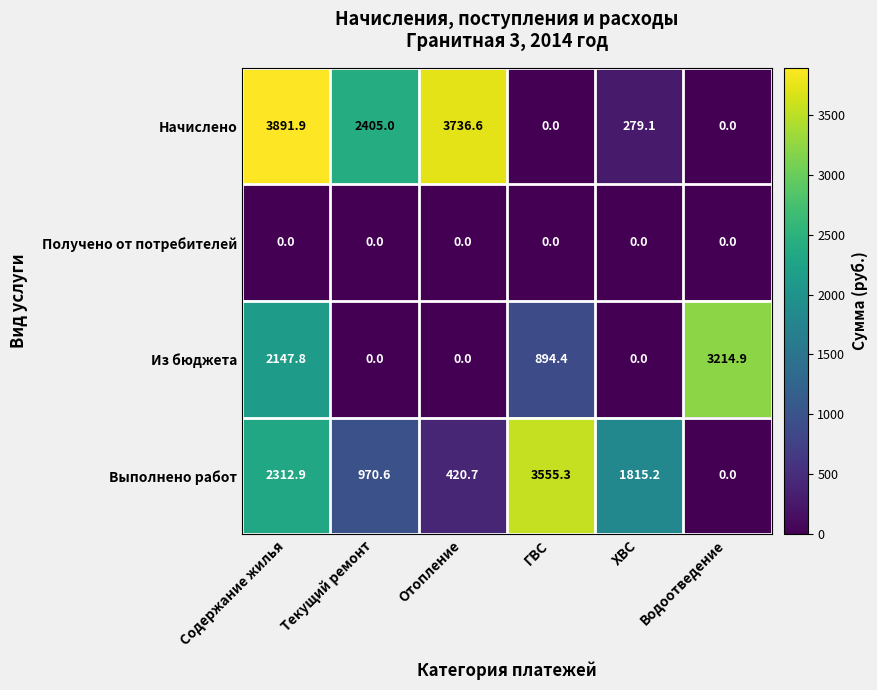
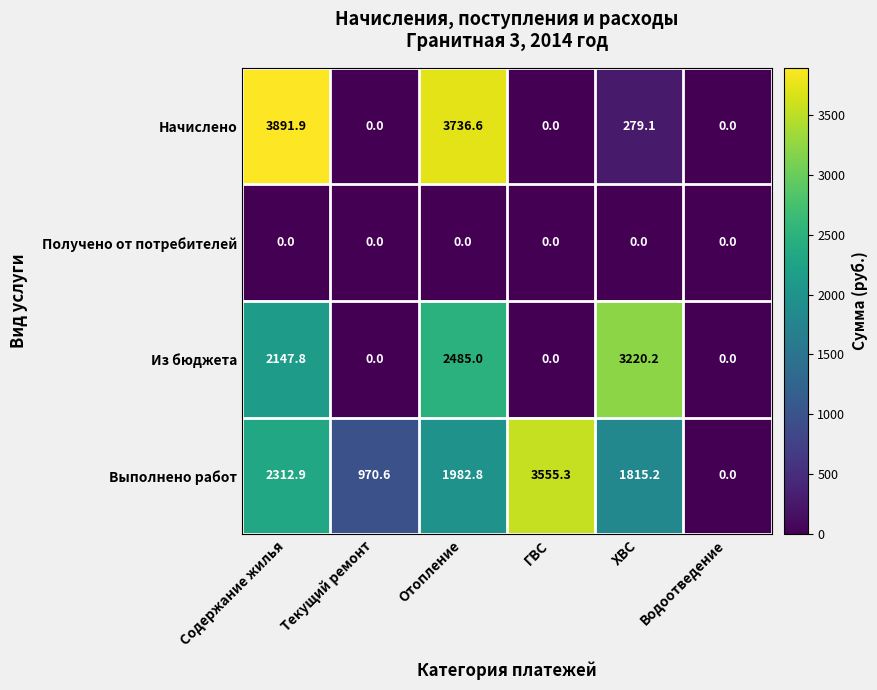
  {
    "Начислено": {
      "Содержание жилья": 3891.9,
-     "Текущий ремонт": 2405.0,
+     "Текущий ремонт": 0.0,
      "Отопление": 3736.6,
      "ГВС": 0.0,
      "ХВС": 279.1,
      "Водоотведение": 0.0
    },
    "Получено от потребителей": {
      "Содержание жилья": 0.0,
      "Текущий ремонт": 0.0,
      "Отопление": 0.0,
      "ГВС": 0.0,
      "ХВС": 0.0,
      "Водоотведение": 0.0
    },
    "Из бюджета": {
      "Содержание жилья": 2147.8,
      "Текущий ремонт": 0.0,
-     "Отопление": 0.0,
-     "ГВС": 894.4,
-     "ХВС": 0.0,
-     "Водоотведение": 3214.9
+     "Отопление": 2485.0,
+     "ГВС": 0.0,
+     "ХВС": 3220.2,
+     "Водоотведение": 0.0
    },
    "Выполнено работ": {
      "Содержание жилья": 2312.9,
      "Текущий ремонт": 970.6,
-     "Отопление": 420.7,
+     "Отопление": 1982.8,
      "ГВС": 3555.3,
      "ХВС": 1815.2,
      "Водоотведение": 0.0
    }
  }
